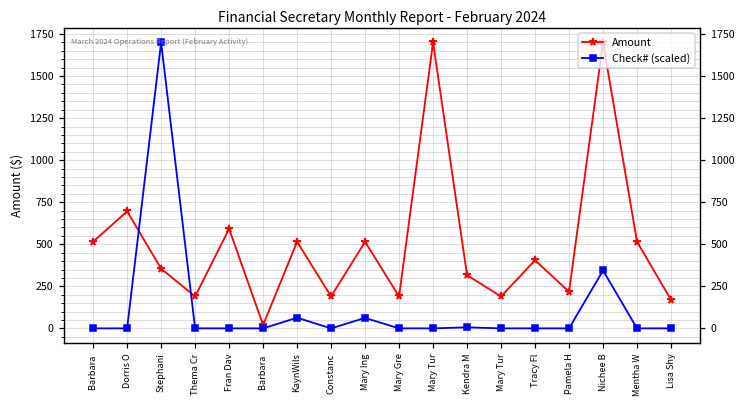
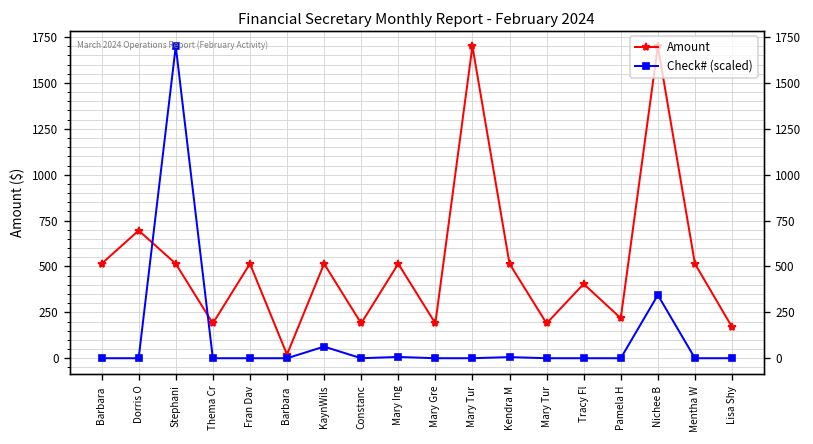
  {
    "Amount": {
      "Dorris O": 700,
-     "Stephani": 360,
+     "Stephani": 520,
      "Thema Cr": 190,
-     "Fran Dav": 590,
+     "Fran Dav": 520,
      "KaynWils": 520,
      "Constanc": 190,
      "Mary Ing": 520,
      "Mary Gre": 190,
-     "Kendra M": 320,
+     "Kendra M": 520,
      "Tracy Fl": 410,
      "Pamela H": 220,
      "Mentha W": 520,
      "Lisa Shy": 170
    },
    "Check# (scaled)": {
      "Dorris O": 0,
      "Thema Cr": 0,
      "Fran Dav": 0,
      "KaynWils": 60,
      "Constanc": 0,
-     "Mary Ing": 60,
+     "Mary Ing": 10,
      "Mary Gre": 0,
      "Kendra M": 10,
      "Tracy Fl": 0,
      "Pamela H": 0,
      "Nichee B": 340,
      "Mentha W": 0,
      "Lisa Shy": 0
    }
  }
